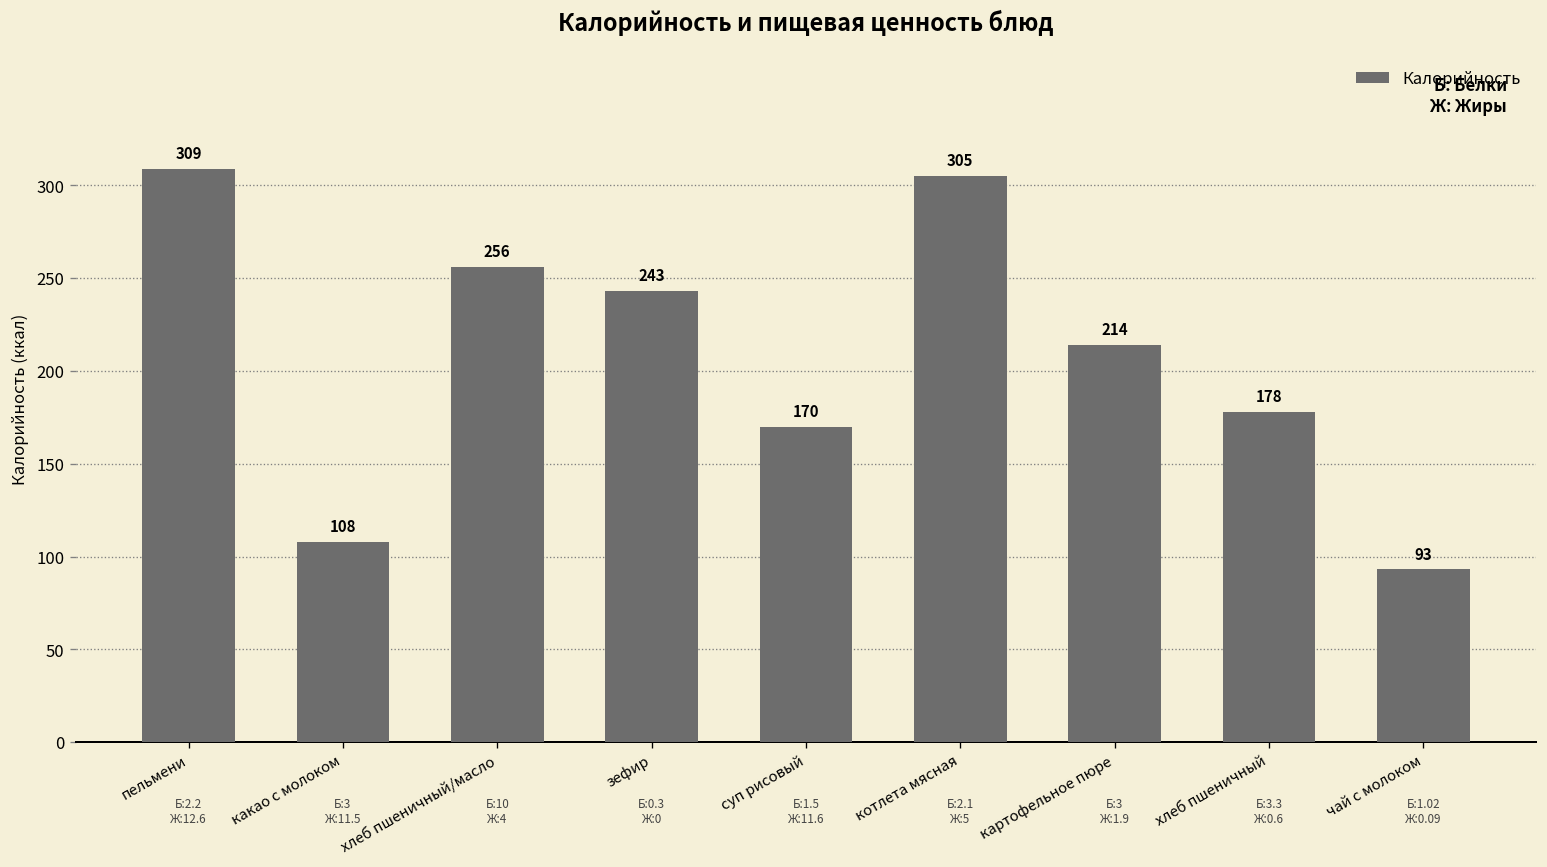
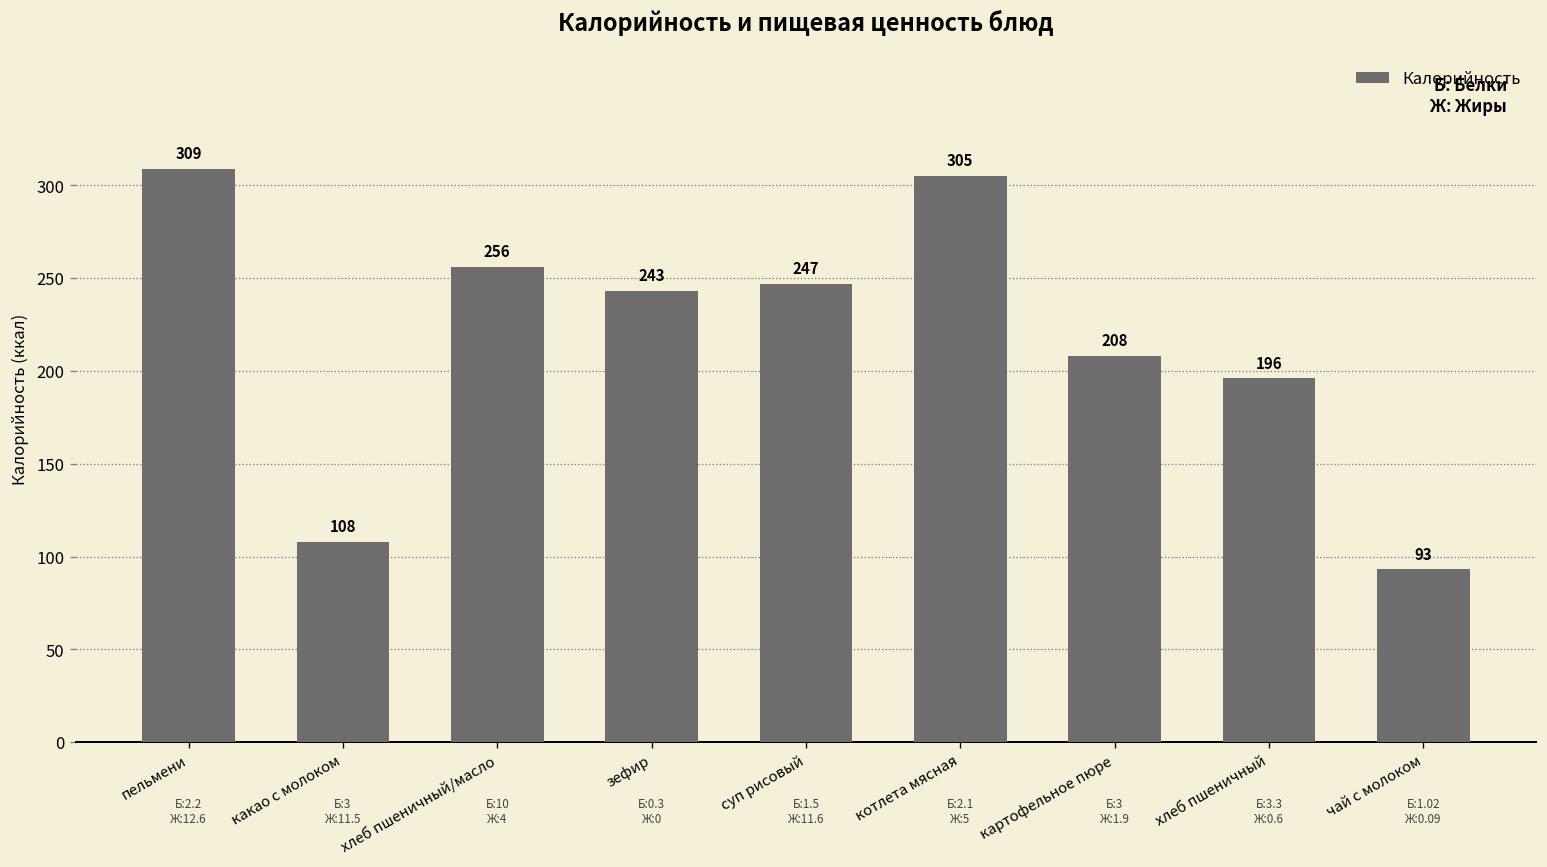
  {
    "пельмени": 309,
    "какао с молоком": 108,
    "хлеб пшеничный/масло": 256,
    "зефир": 243,
-   "суп рисовый": 170,
+   "суп рисовый": 247,
    "котлета мясная": 305,
-   "картофельное пюре": 214,
-   "хлеб пшеничный": 178,
+   "картофельное пюре": 208,
+   "хлеб пшеничный": 196,
    "чай с молоком": 93
  }
